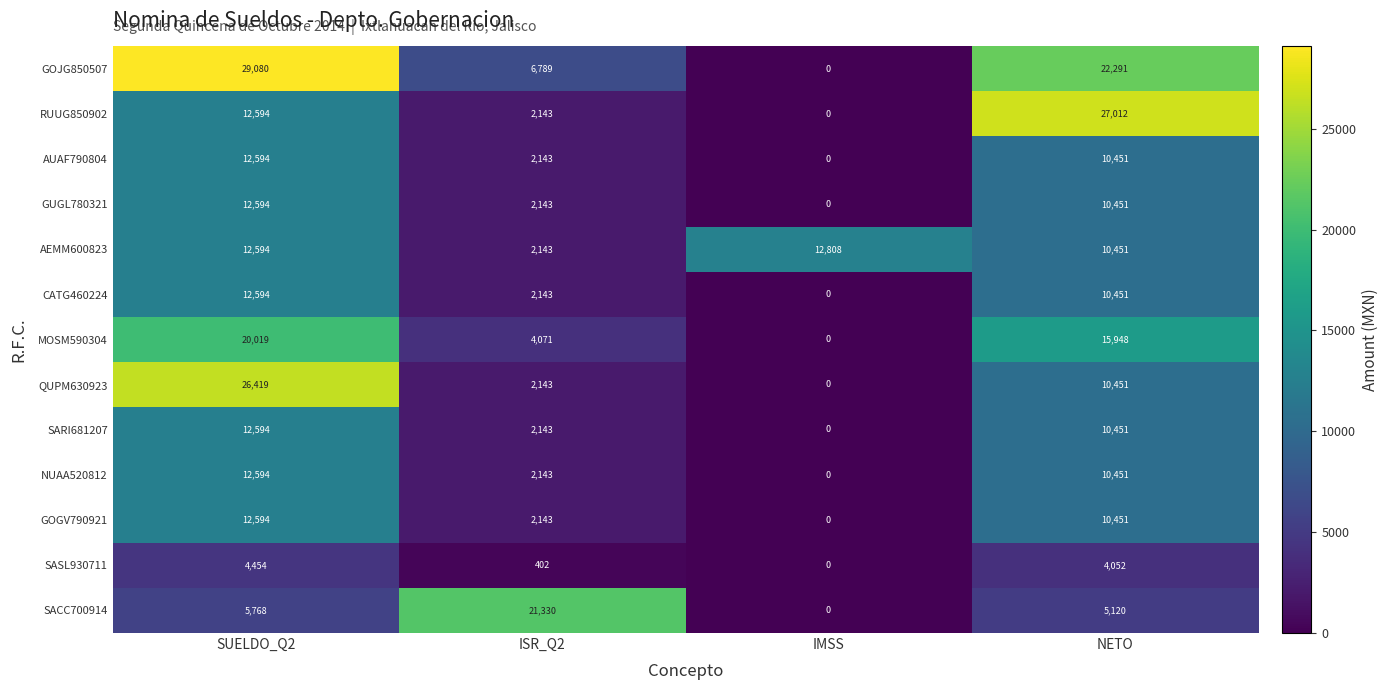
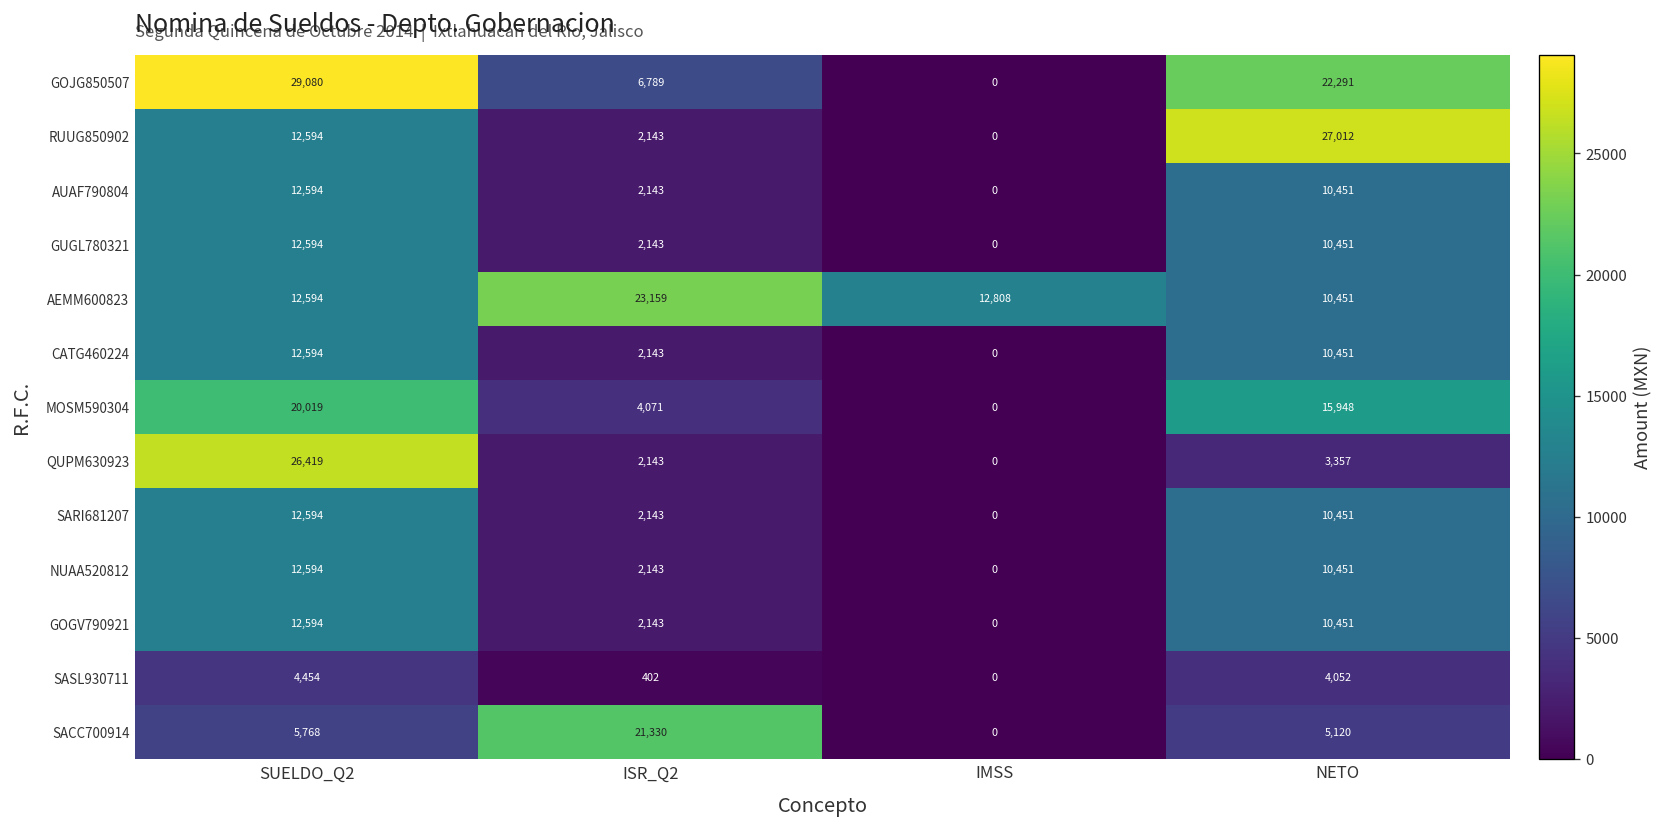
  {
    "GOJG850507": {
      "SUELDO_Q2": "29,080",
      "ISR_Q2": "6,789",
      "IMSS": "0",
      "NETO": "22,291"
    },
    "RUUG850902": {
      "SUELDO_Q2": "12,594",
      "ISR_Q2": "2,143",
      "IMSS": "0",
      "NETO": "27,012"
    },
    "AUAF790804": {
      "SUELDO_Q2": "12,594",
      "ISR_Q2": "2,143",
      "IMSS": "0",
      "NETO": "10,451"
    },
    "GUGL780321": {
      "SUELDO_Q2": "12,594",
      "ISR_Q2": "2,143",
      "IMSS": "0",
      "NETO": "10,451"
    },
    "AEMM600823": {
      "SUELDO_Q2": "12,594",
-     "ISR_Q2": "2,143",
+     "ISR_Q2": "23,159",
      "IMSS": "12,808",
      "NETO": "10,451"
    },
    "CATG460224": {
      "SUELDO_Q2": "12,594",
      "ISR_Q2": "2,143",
      "IMSS": "0",
      "NETO": "10,451"
    },
    "MOSM590304": {
      "SUELDO_Q2": "20,019",
      "ISR_Q2": "4,071",
      "IMSS": "0",
      "NETO": "15,948"
    },
    "QUPM630923": {
      "SUELDO_Q2": "26,419",
      "ISR_Q2": "2,143",
      "IMSS": "0",
-     "NETO": "10,451"
+     "NETO": "3,357"
    },
    "SARI681207": {
      "SUELDO_Q2": "12,594",
      "ISR_Q2": "2,143",
      "IMSS": "0",
      "NETO": "10,451"
    },
    "NUAA520812": {
      "SUELDO_Q2": "12,594",
      "ISR_Q2": "2,143",
      "IMSS": "0",
      "NETO": "10,451"
    },
    "GOGV790921": {
      "SUELDO_Q2": "12,594",
      "ISR_Q2": "2,143",
      "IMSS": "0",
      "NETO": "10,451"
    },
    "SASL930711": {
      "SUELDO_Q2": "4,454",
      "ISR_Q2": "402",
      "IMSS": "0",
      "NETO": "4,052"
    },
    "SACC700914": {
      "SUELDO_Q2": "5,768",
      "ISR_Q2": "21,330",
      "IMSS": "0",
      "NETO": "5,120"
    }
  }
